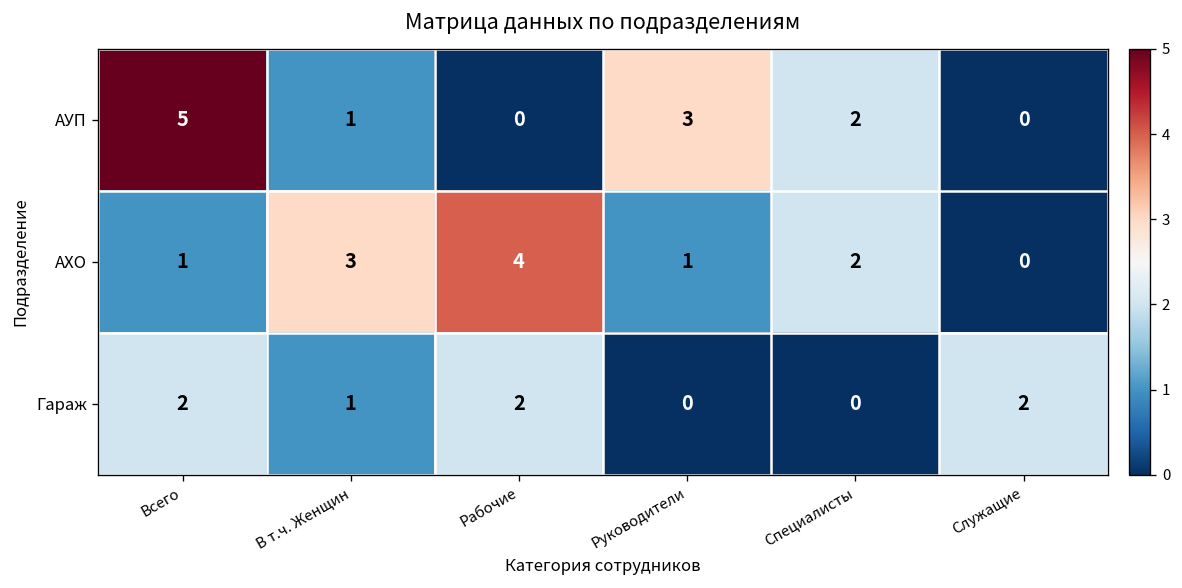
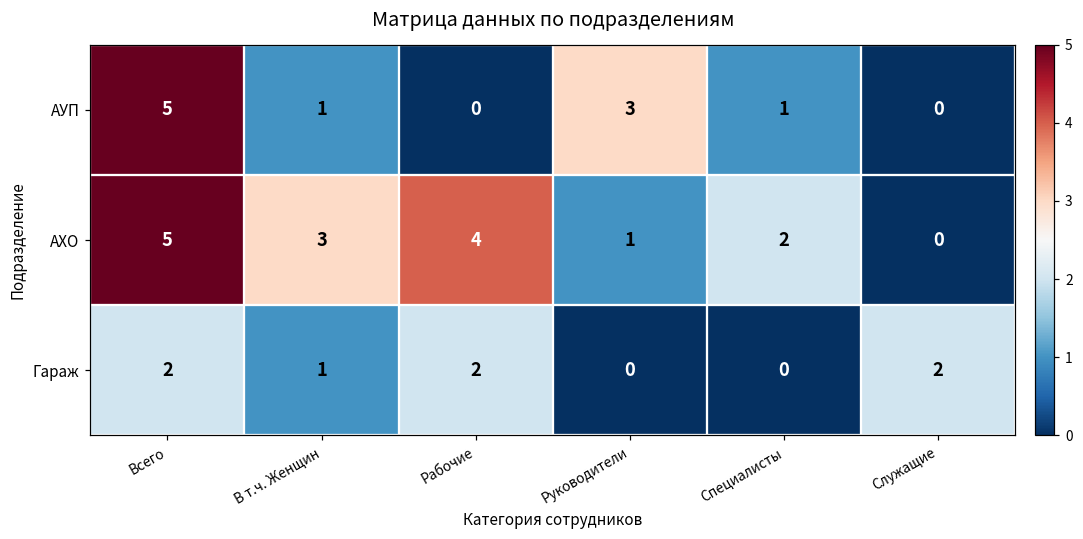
  {
    "АУП": {
      "Всего": 5,
      "В т.ч. Женщин": 1,
      "Рабочие": 0,
      "Руководители": 3,
-     "Специалисты": 2,
+     "Специалисты": 1,
      "Служащие": 0
    },
    "АХО": {
-     "Всего": 1,
+     "Всего": 5,
      "В т.ч. Женщин": 3,
      "Рабочие": 4,
      "Руководители": 1,
      "Специалисты": 2,
      "Служащие": 0
    },
    "Гараж": {
      "Всего": 2,
      "В т.ч. Женщин": 1,
      "Рабочие": 2,
      "Руководители": 0,
      "Специалисты": 0,
      "Служащие": 2
    }
  }
